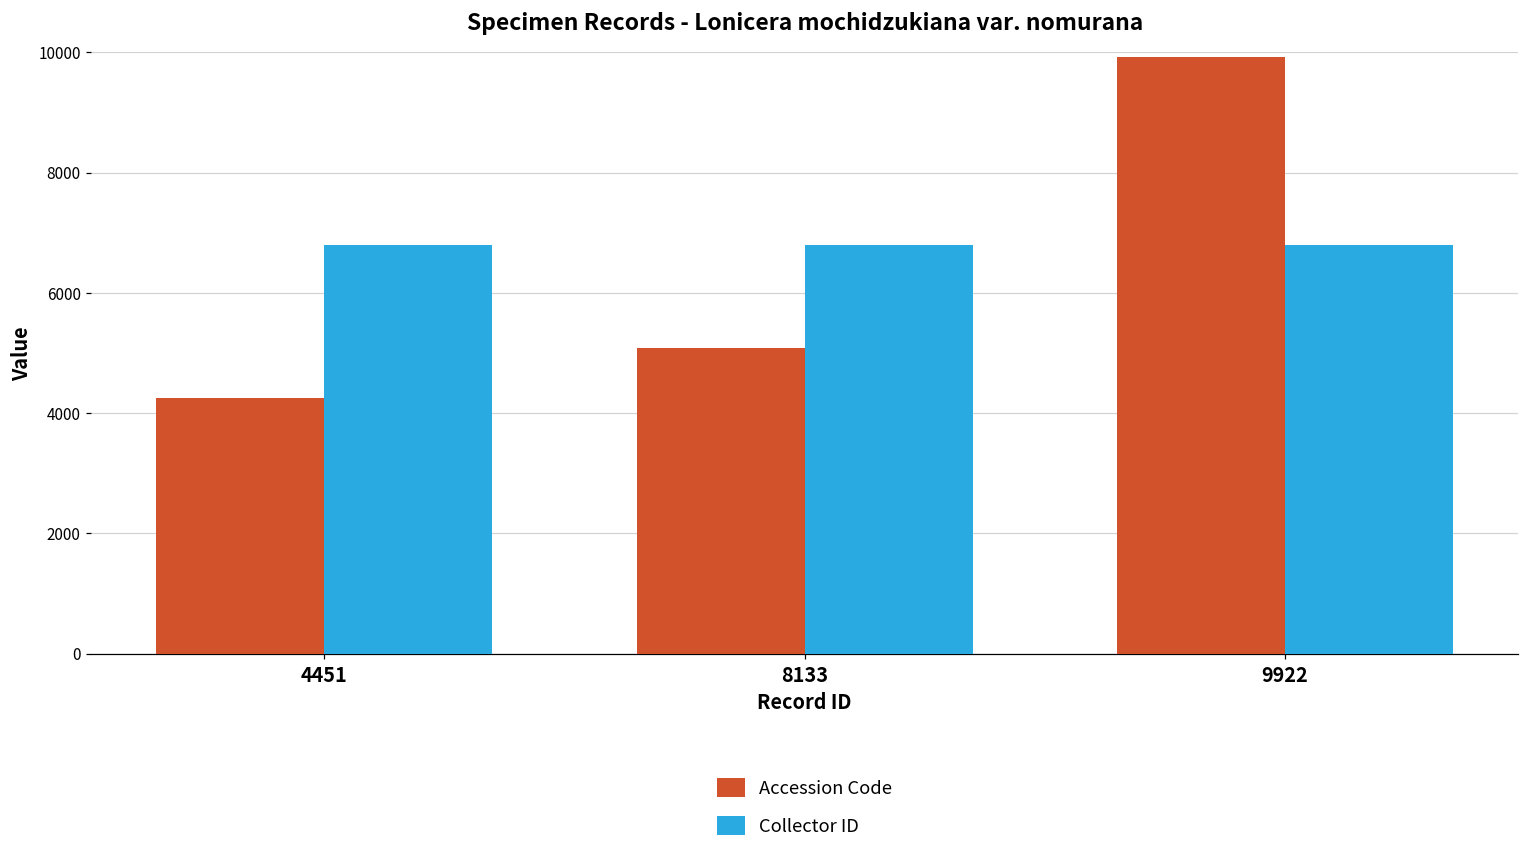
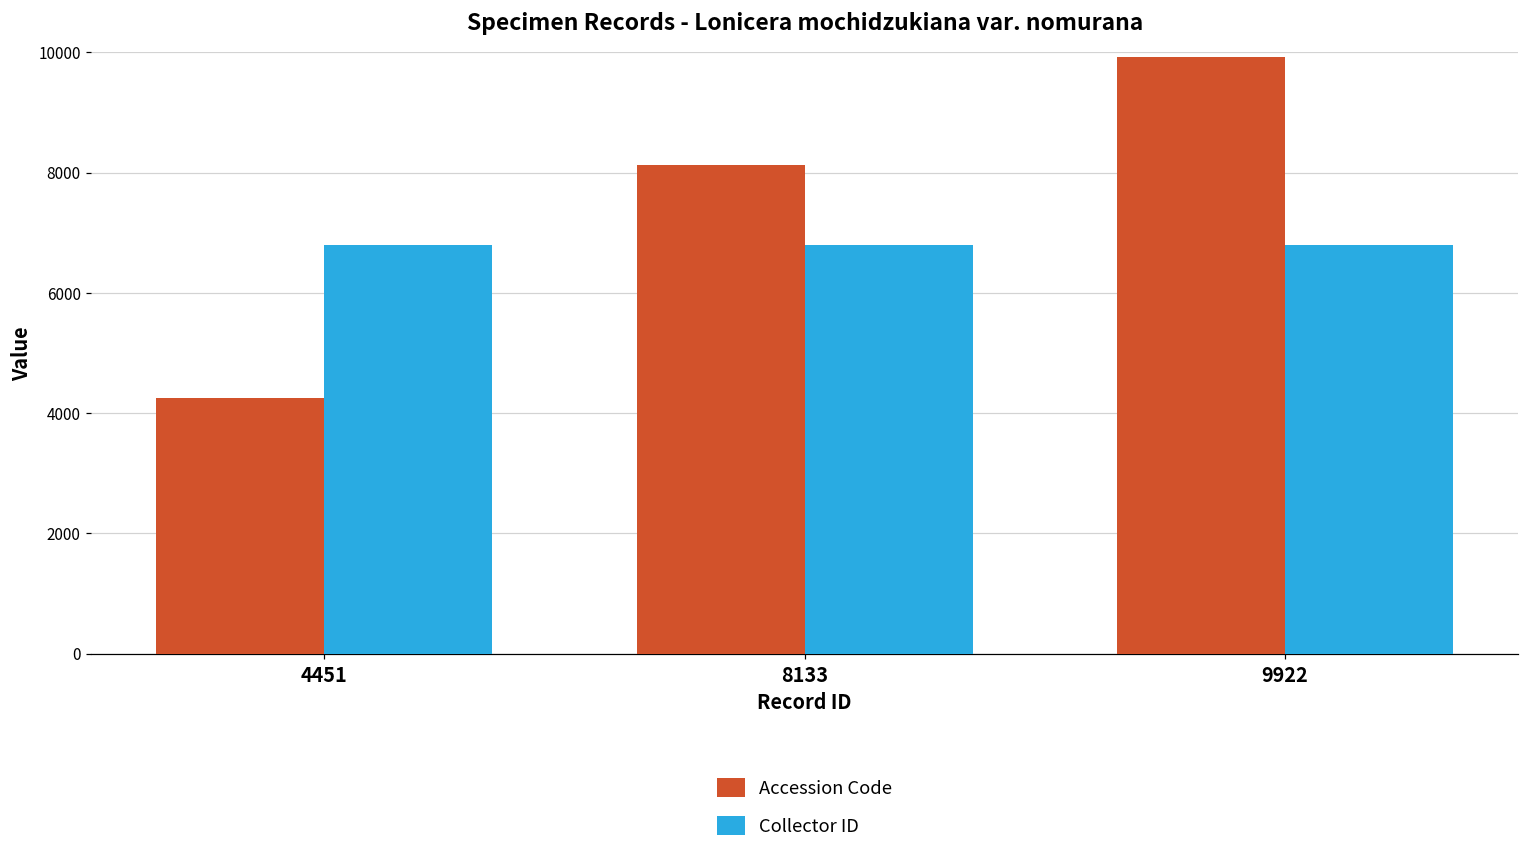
  {
    "Accession Code": {
      "4451": 4300,
-     "8133": 5100,
+     "8133": 8100,
      "9922": 9900
    },
    "Collector ID": {
      "4451": 6800,
      "8133": 6800,
      "9922": 6800
    }
  }
